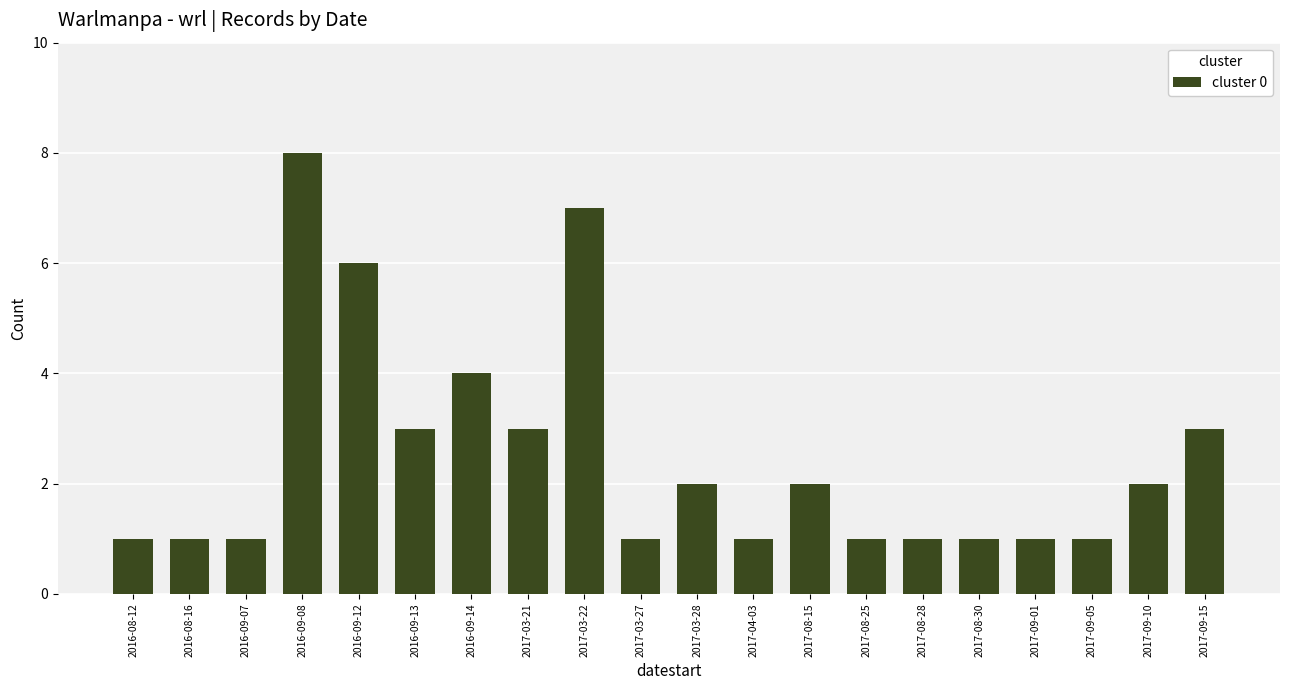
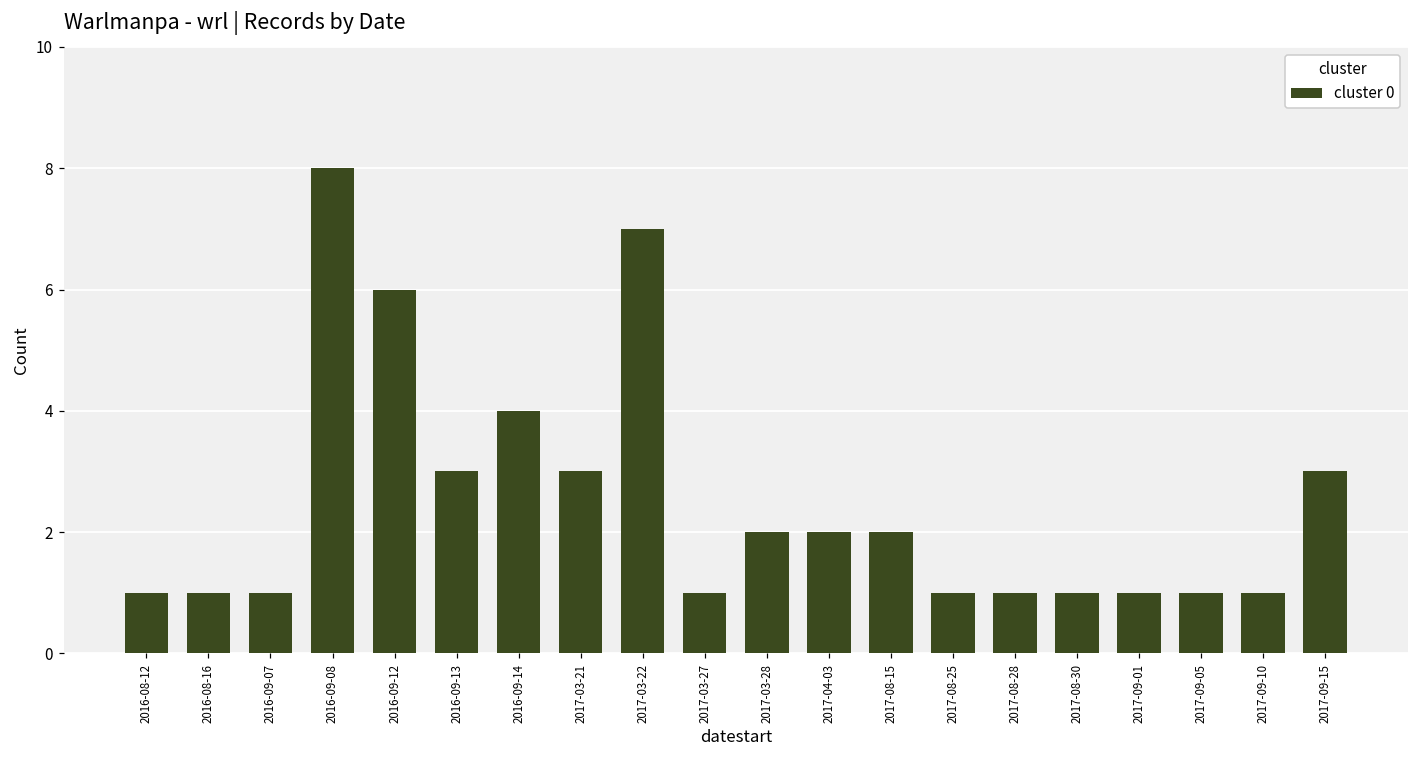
  {
    "2016-08-12": 1,
    "2016-08-16": 1,
    "2016-09-07": 1,
    "2016-09-08": 8,
    "2016-09-12": 6,
    "2016-09-13": 3,
    "2016-09-14": 4,
    "2017-03-21": 3,
    "2017-03-22": 7,
    "2017-03-27": 1,
    "2017-03-28": 2,
-   "2017-04-03": 1,
+   "2017-04-03": 2,
    "2017-08-15": 2,
    "2017-08-25": 1,
    "2017-08-28": 1,
    "2017-08-30": 1,
    "2017-09-01": 1,
    "2017-09-05": 1,
-   "2017-09-10": 2,
+   "2017-09-10": 1,
    "2017-09-15": 3
  }
